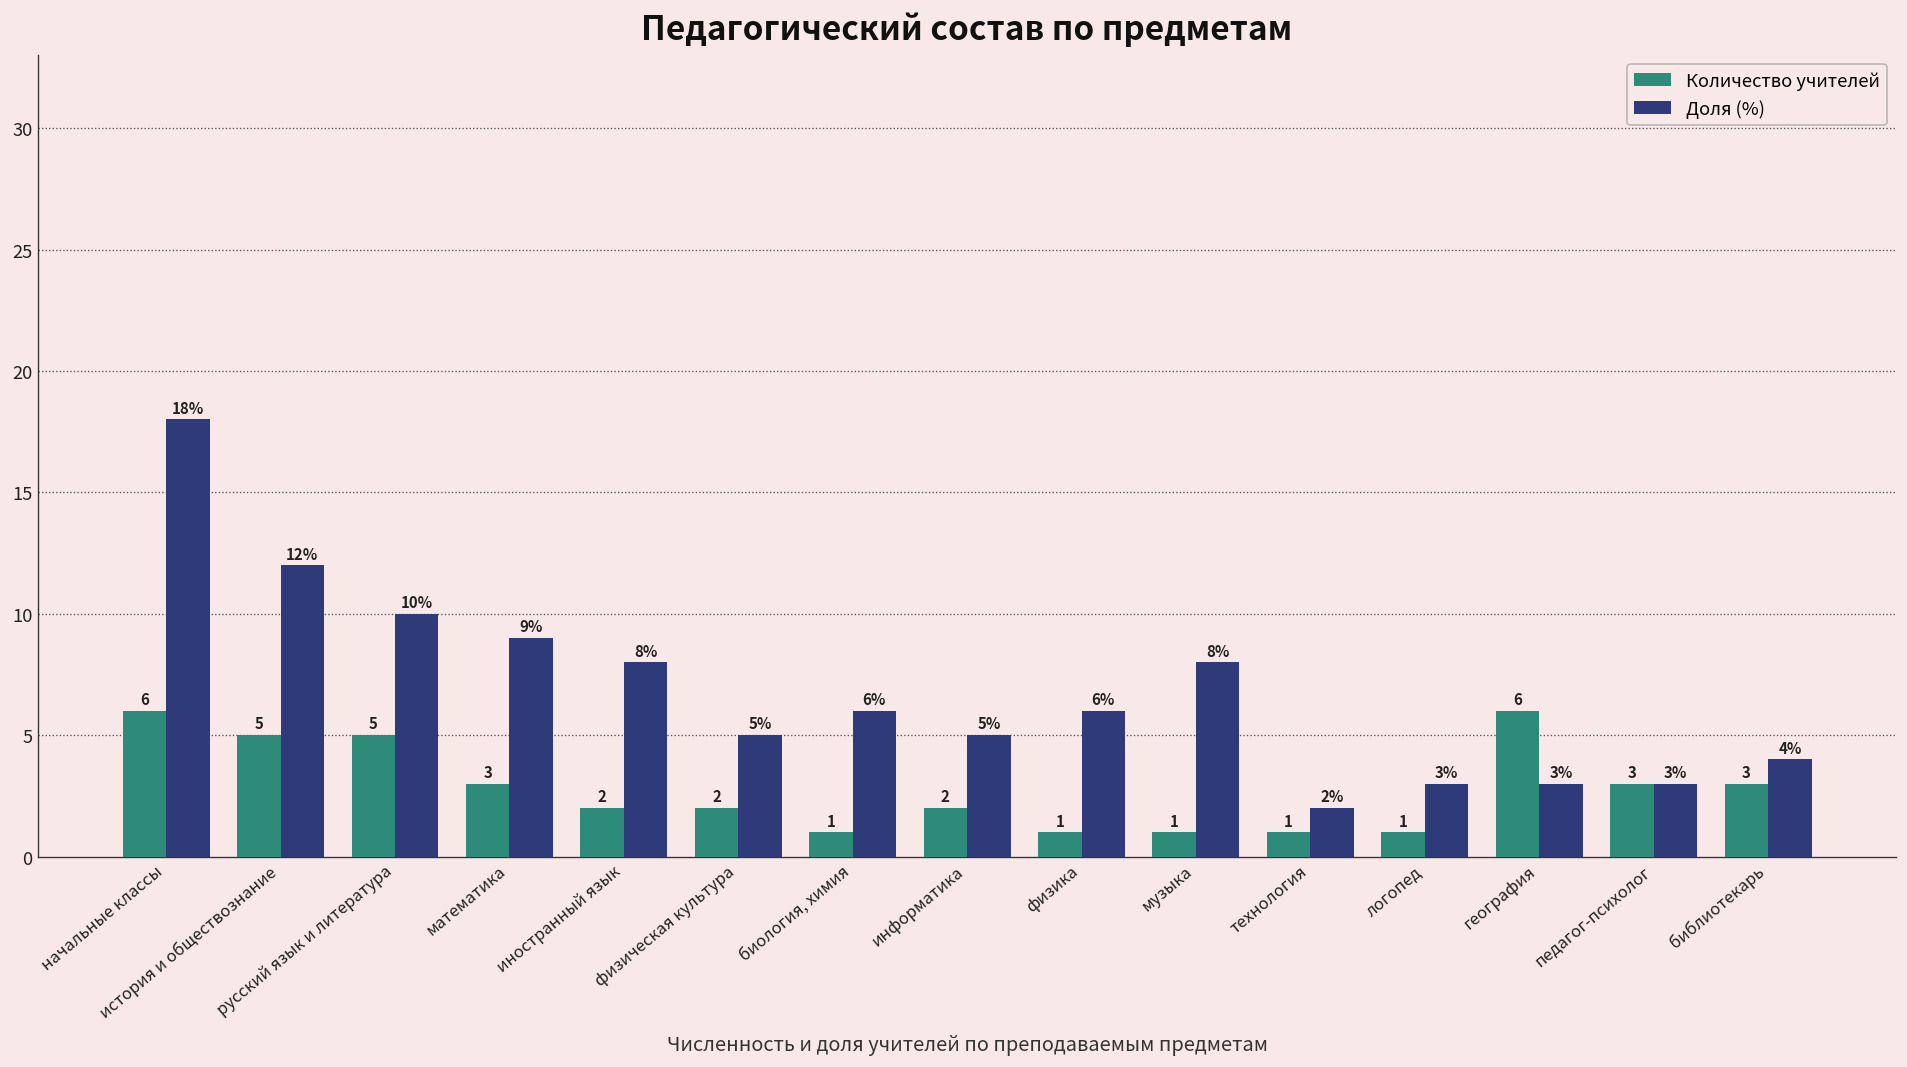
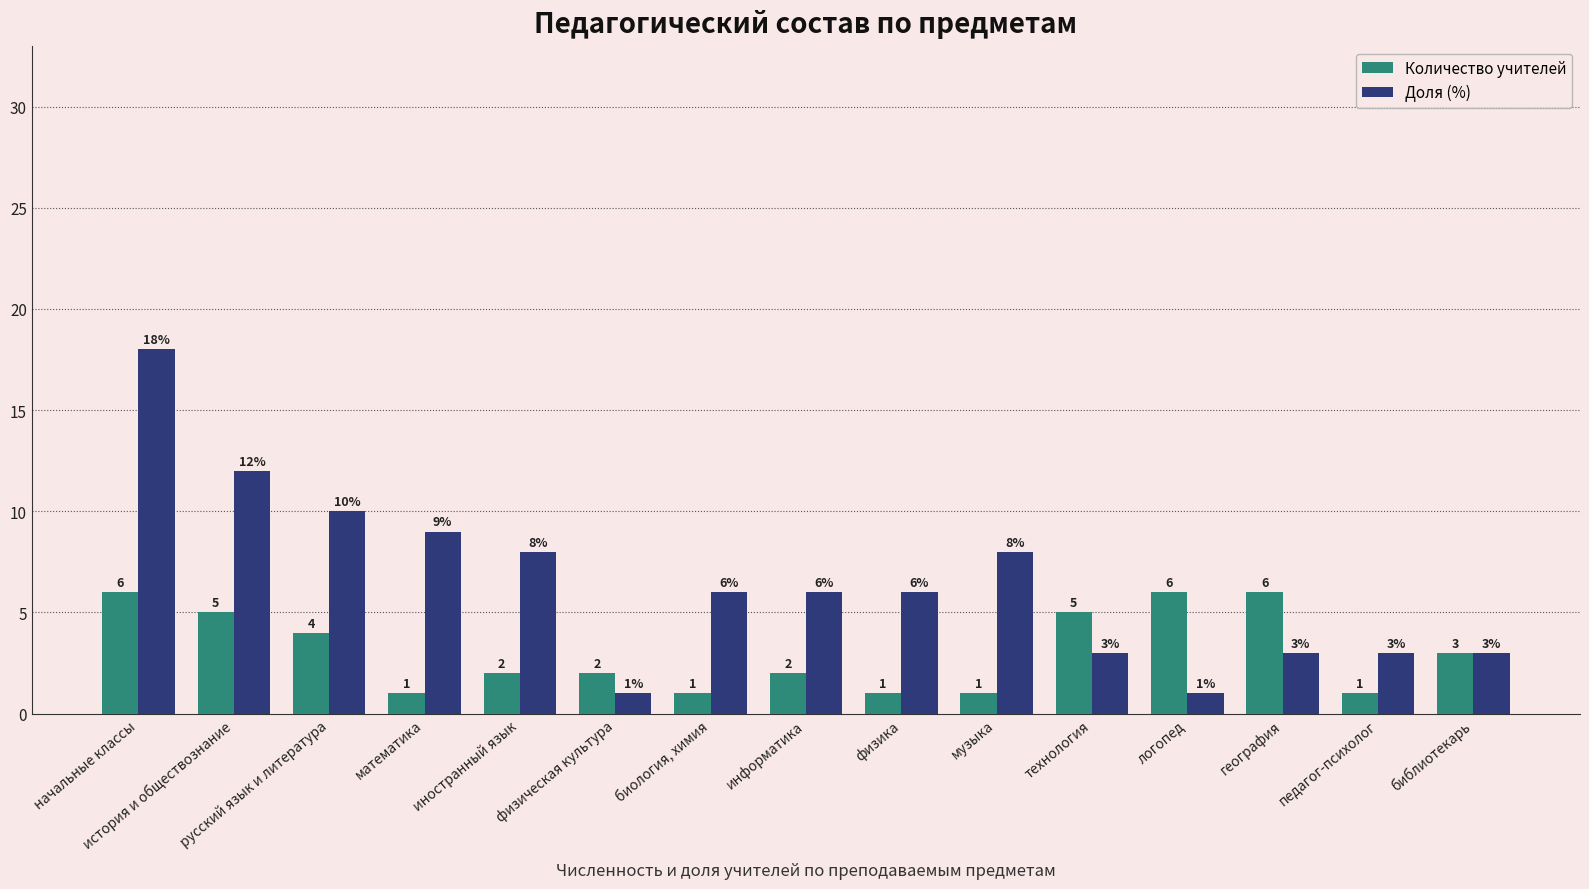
  {
    "Количество учителей": {
      "начальные классы": "6",
      "история и обществознание": "5",
-     "русский язык и литература": "5",
-     "математика": "3",
+     "русский язык и литература": "4",
+     "математика": "1",
      "иностранный язык": "2",
      "физическая культура": "2",
      "биология, химия": "1",
      "информатика": "2",
      "физика": "1",
      "музыка": "1",
-     "технология": "1",
-     "логопед": "1",
+     "технология": "5",
+     "логопед": "6",
      "география": "6",
-     "педагог-психолог": "3",
+     "педагог-психолог": "1",
      "библиотекарь": "3"
    },
    "Доля (%)": {
      "начальные классы": "18%",
      "история и обществознание": "12%",
      "русский язык и литература": "10%",
      "математика": "9%",
      "иностранный язык": "8%",
-     "физическая культура": "5%",
+     "физическая культура": "1%",
      "биология, химия": "6%",
-     "информатика": "5%",
+     "информатика": "6%",
      "физика": "6%",
      "музыка": "8%",
-     "технология": "2%",
-     "логопед": "3%",
+     "технология": "3%",
+     "логопед": "1%",
      "география": "3%",
      "педагог-психолог": "3%",
-     "библиотекарь": "4%"
+     "библиотекарь": "3%"
    }
  }
